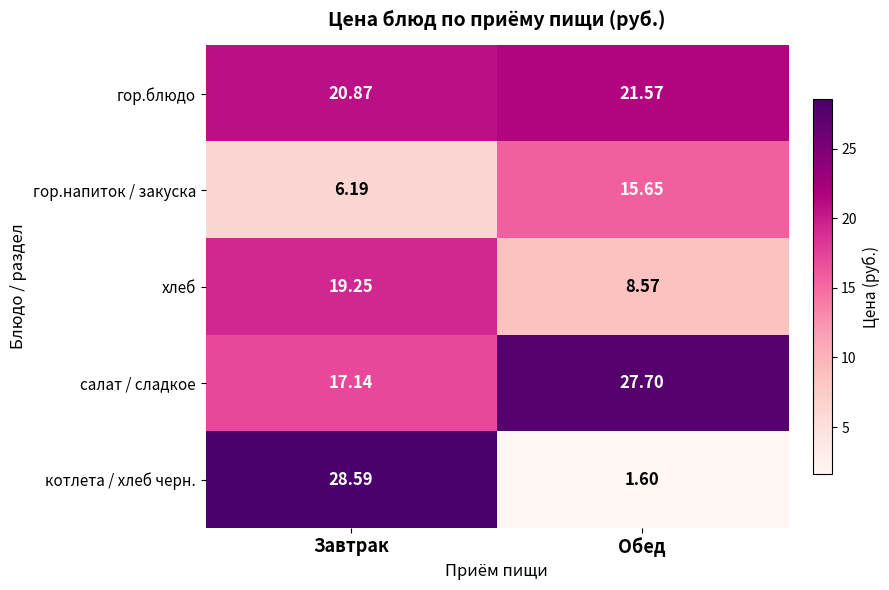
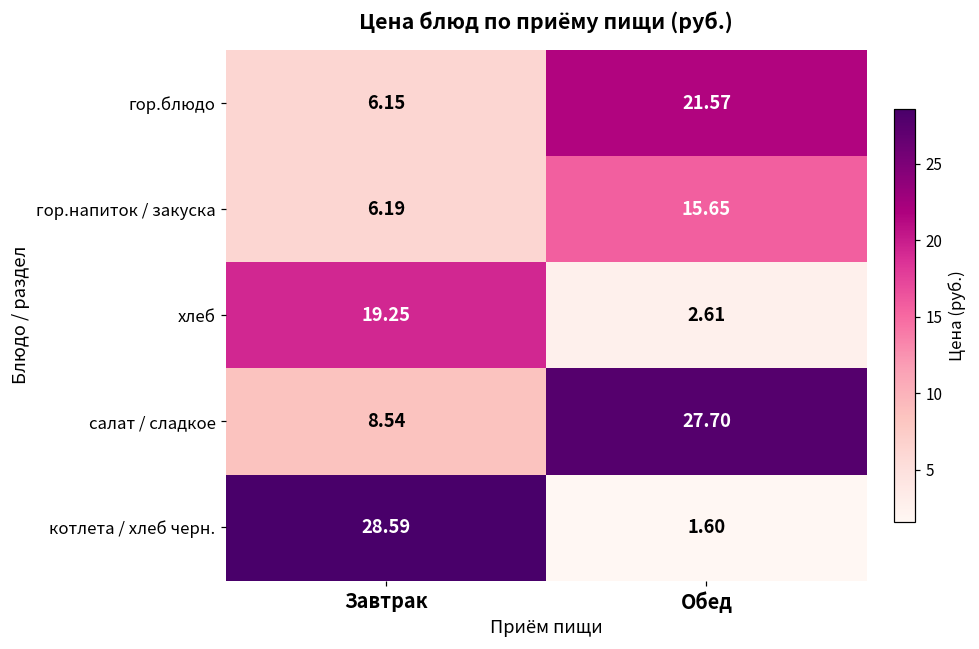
  {
    "гор.блюдо": {
-     "Завтрак": 20.87,
+     "Завтрак": 6.15,
      "Обед": 21.57
    },
    "гор.напиток / закуска": {
      "Завтрак": 6.19,
      "Обед": 15.65
    },
    "хлеб": {
      "Завтрак": 19.25,
-     "Обед": 8.57
+     "Обед": 2.61
    },
    "салат / сладкое": {
-     "Завтрак": 17.14,
+     "Завтрак": 8.54,
      "Обед": 27.70
    },
    "котлета / хлеб черн.": {
      "Завтрак": 28.59,
      "Обед": 1.60
    }
  }
